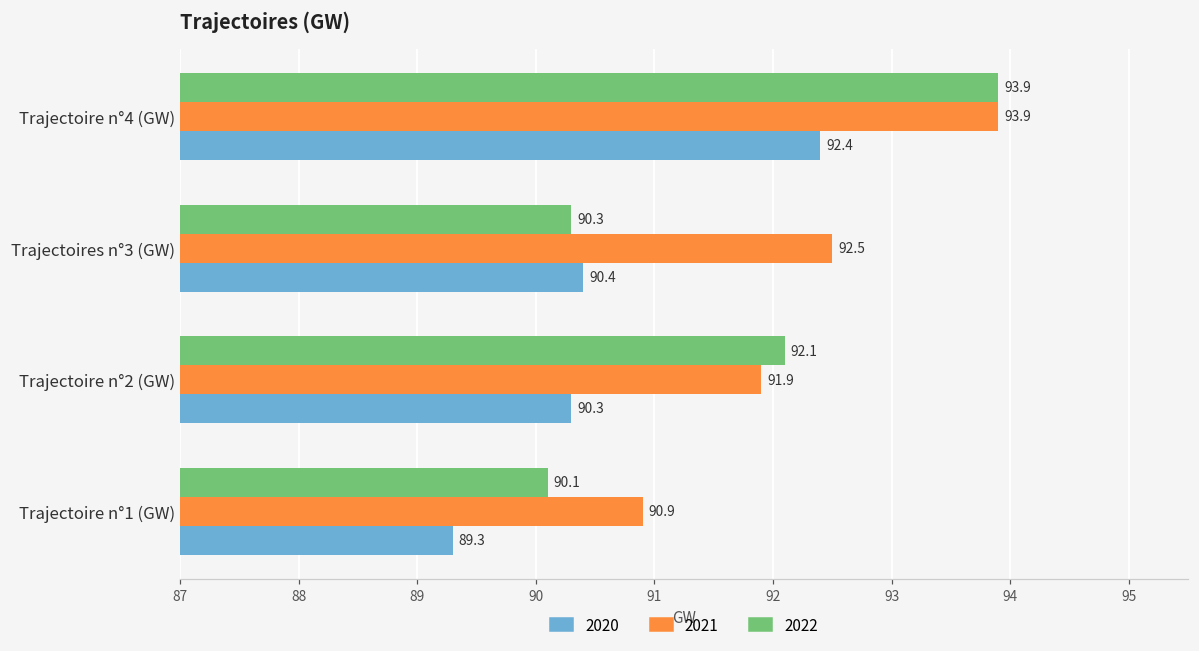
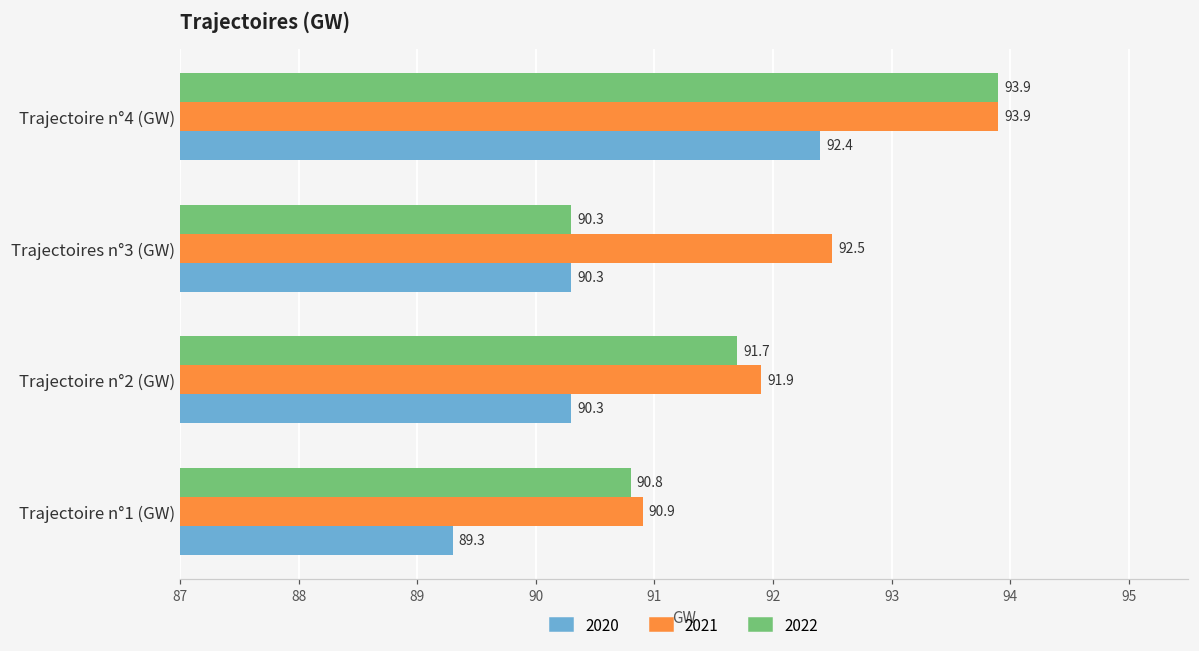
  {
    "2020": {
      "Trajectoire n°4 (GW)": 92.4,
-     "Trajectoires n°3 (GW)": 90.4,
+     "Trajectoires n°3 (GW)": 90.3,
      "Trajectoire n°2 (GW)": 90.3,
      "Trajectoire n°1 (GW)": 89.3
    },
    "2021": {
      "Trajectoire n°4 (GW)": 93.9,
      "Trajectoires n°3 (GW)": 92.5,
      "Trajectoire n°2 (GW)": 91.9,
      "Trajectoire n°1 (GW)": 90.9
    },
    "2022": {
      "Trajectoire n°4 (GW)": 93.9,
      "Trajectoires n°3 (GW)": 90.3,
-     "Trajectoire n°2 (GW)": 92.1,
-     "Trajectoire n°1 (GW)": 90.1
+     "Trajectoire n°2 (GW)": 91.7,
+     "Trajectoire n°1 (GW)": 90.8
    }
  }
